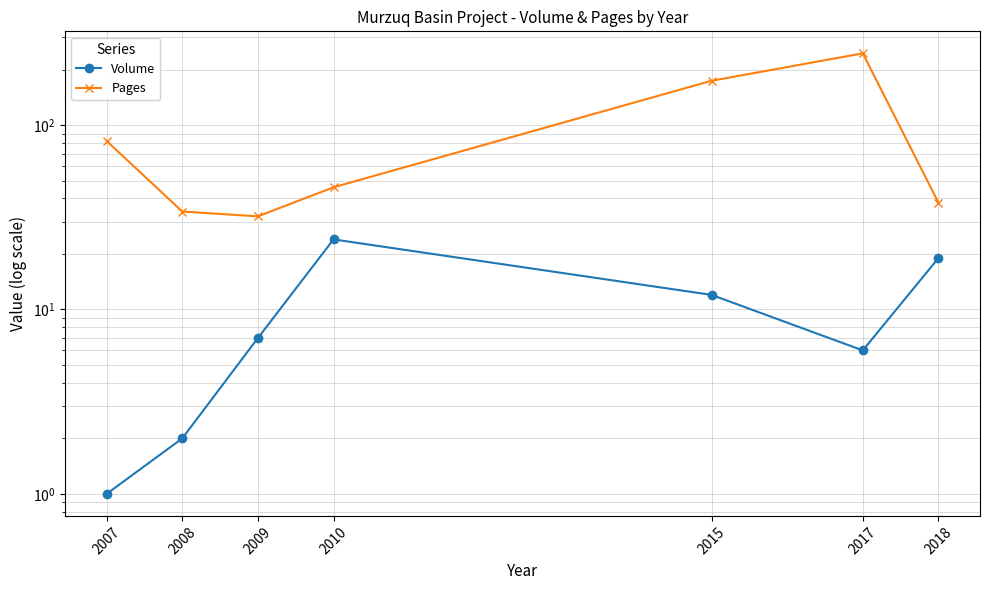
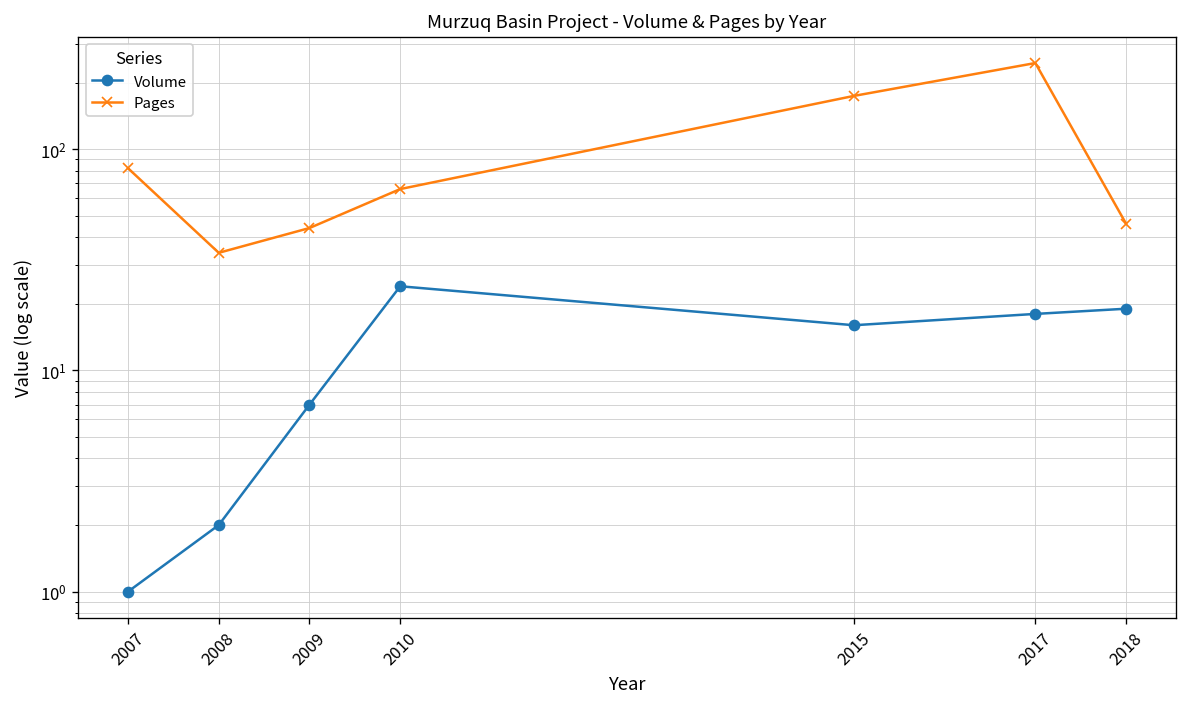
  {
    "Volume": {
      "2007": 1,
      "2008": 2,
      "2009": 7,
      "2010": 24,
-     "2015": 12,
-     "2017": 6,
+     "2015": 16,
+     "2017": 18,
      "2018": 19
    },
    "Pages": {
      "2007": 80,
      "2008": 34,
-     "2009": 32,
-     "2010": 46,
+     "2009": 44,
+     "2010": 66,
      "2015": 170,
      "2017": 250,
-     "2018": 38
+     "2018": 46
    }
  }
